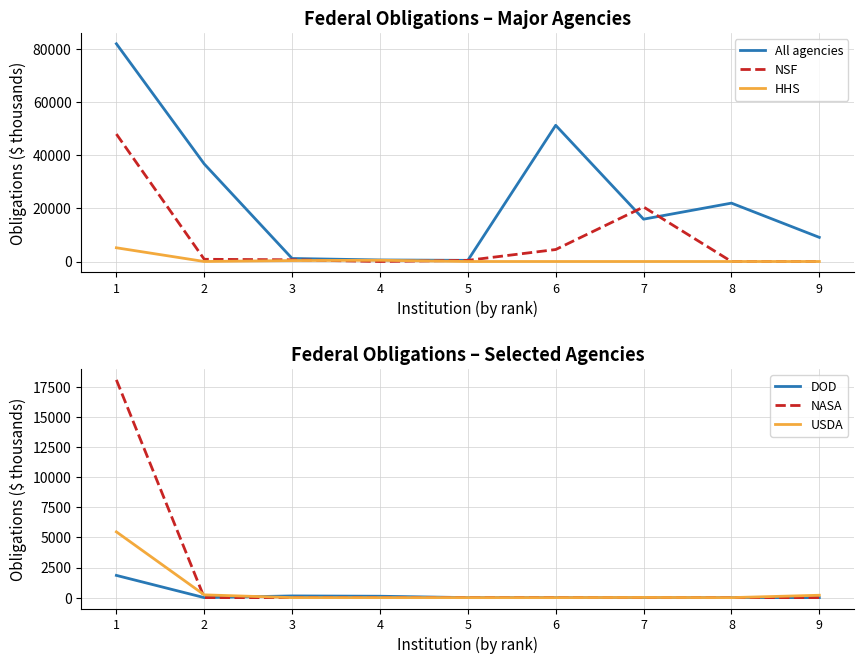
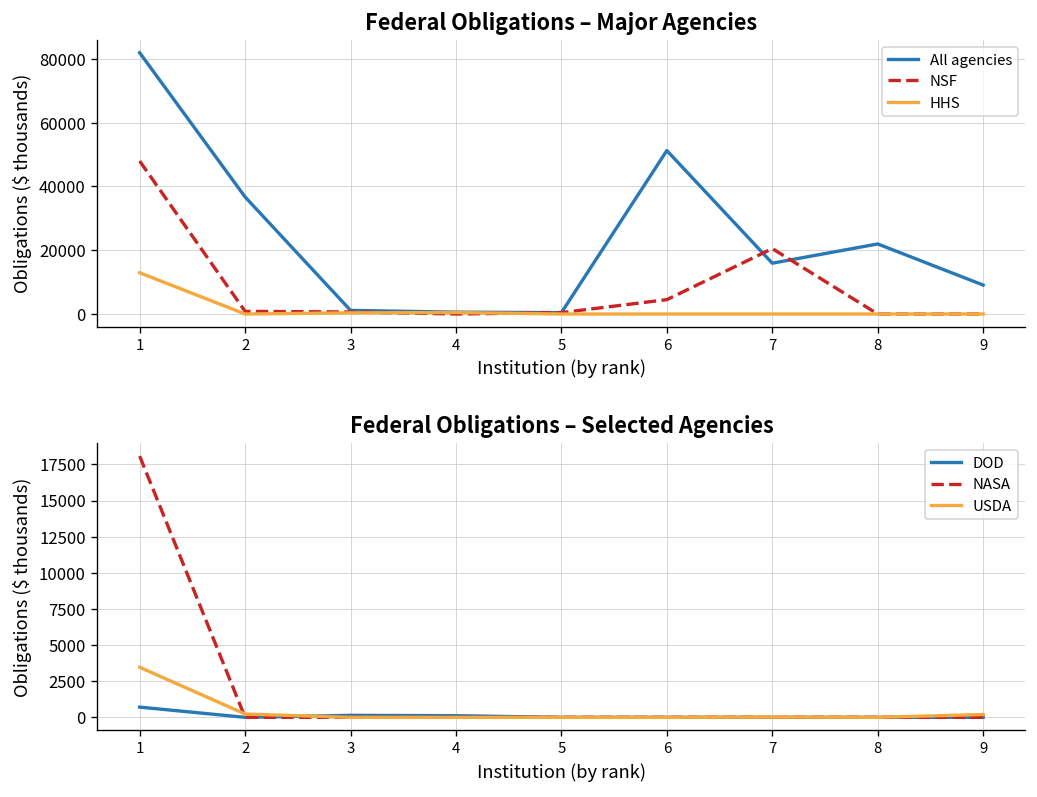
  {
    "Federal Obligations – Major Agencies": {
      "All agencies": {
        "1": 82000,
        "2": 37000,
        "6": 51000,
        "7": 16000,
        "8": 22000,
        "9": 9000
      },
      "NSF": {
        "1": 48000,
        "6": 5000,
        "7": 21000
      },
      "HHS": {
-       "1": 5000,
+       "1": 13000,
        "6": 0,
        "7": 0
      }
    },
    "Federal Obligations – Selected Agencies": {
      "DOD": {
-       "1": 1800
+       "1": 700
      },
      "NASA": {
        "1": 18100
      },
      "USDA": {
-       "1": 5500,
+       "1": 3500,
        "2": 200
      }
    }
  }
